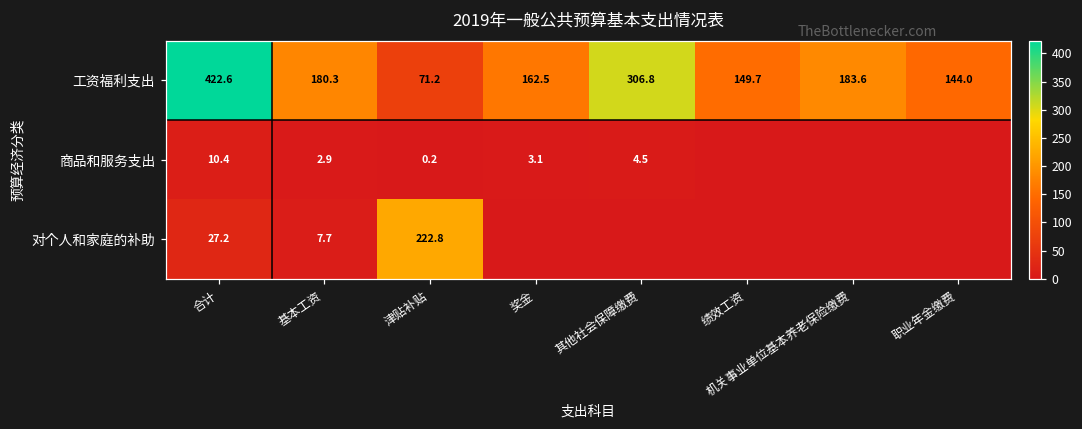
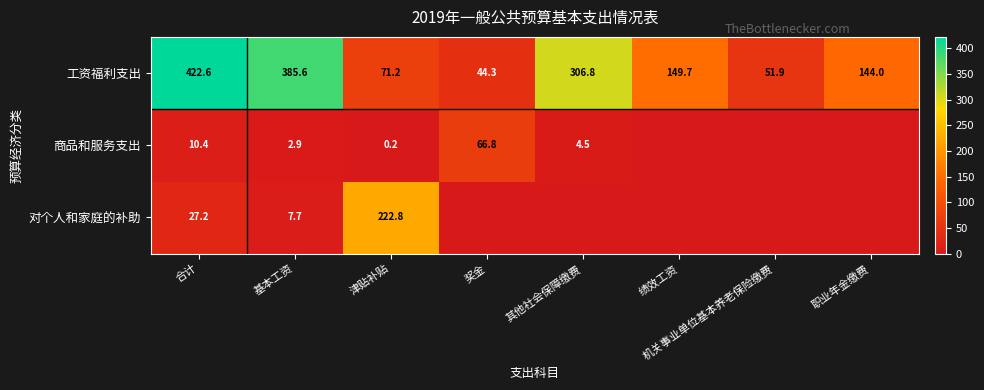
  {
    "工资福利支出": {
      "合计": 422.6,
-     "基本工资": 180.3,
+     "基本工资": 385.6,
      "津贴补贴": 71.2,
-     "奖金": 162.5,
+     "奖金": 44.3,
      "其他社会保障缴费": 306.8,
      "绩效工资": 149.7,
-     "机关事业单位基本养老保险缴费": 183.6,
+     "机关事业单位基本养老保险缴费": 51.9,
      "职业年金缴费": 144.0
    },
    "商品和服务支出": {
      "合计": 10.4,
      "基本工资": 2.9,
      "津贴补贴": 0.2,
-     "奖金": 3.1,
+     "奖金": 66.8,
      "其他社会保障缴费": 4.5
    },
    "对个人和家庭的补助": {
      "合计": 27.2,
      "基本工资": 7.7,
      "津贴补贴": 222.8
    }
  }
